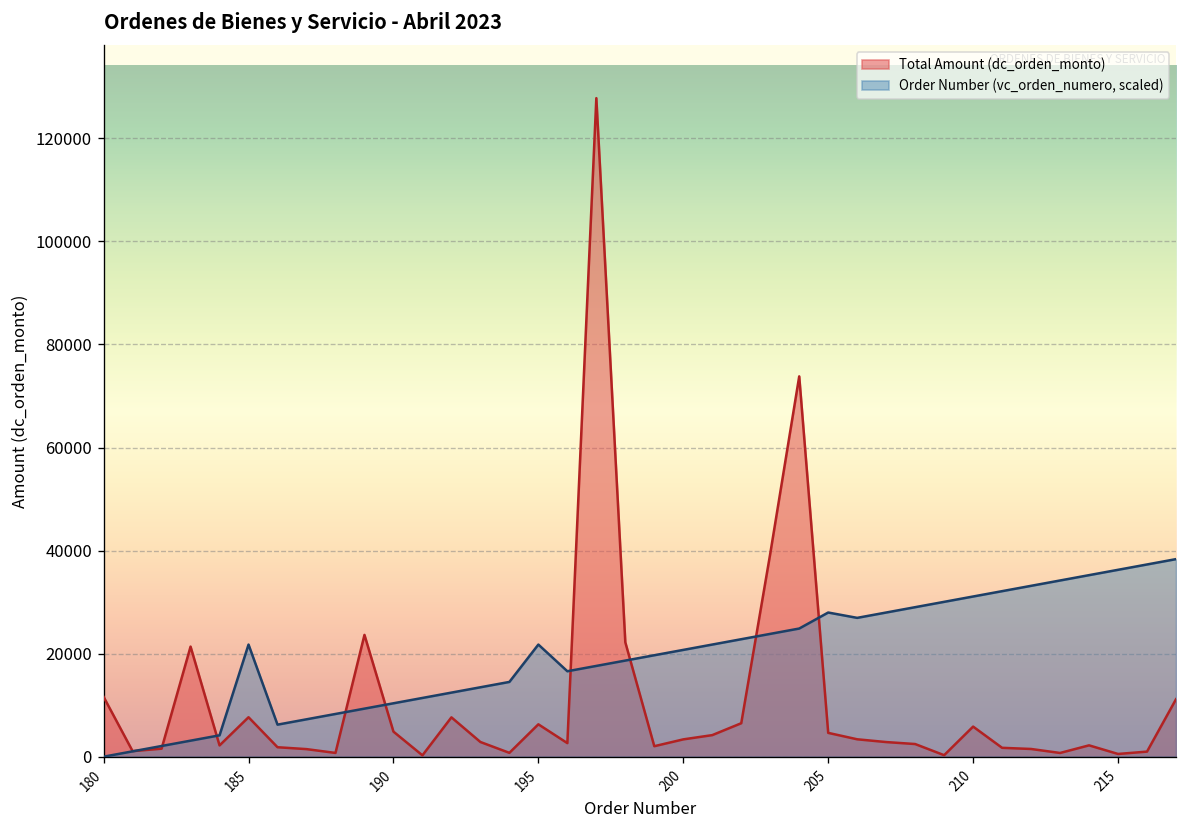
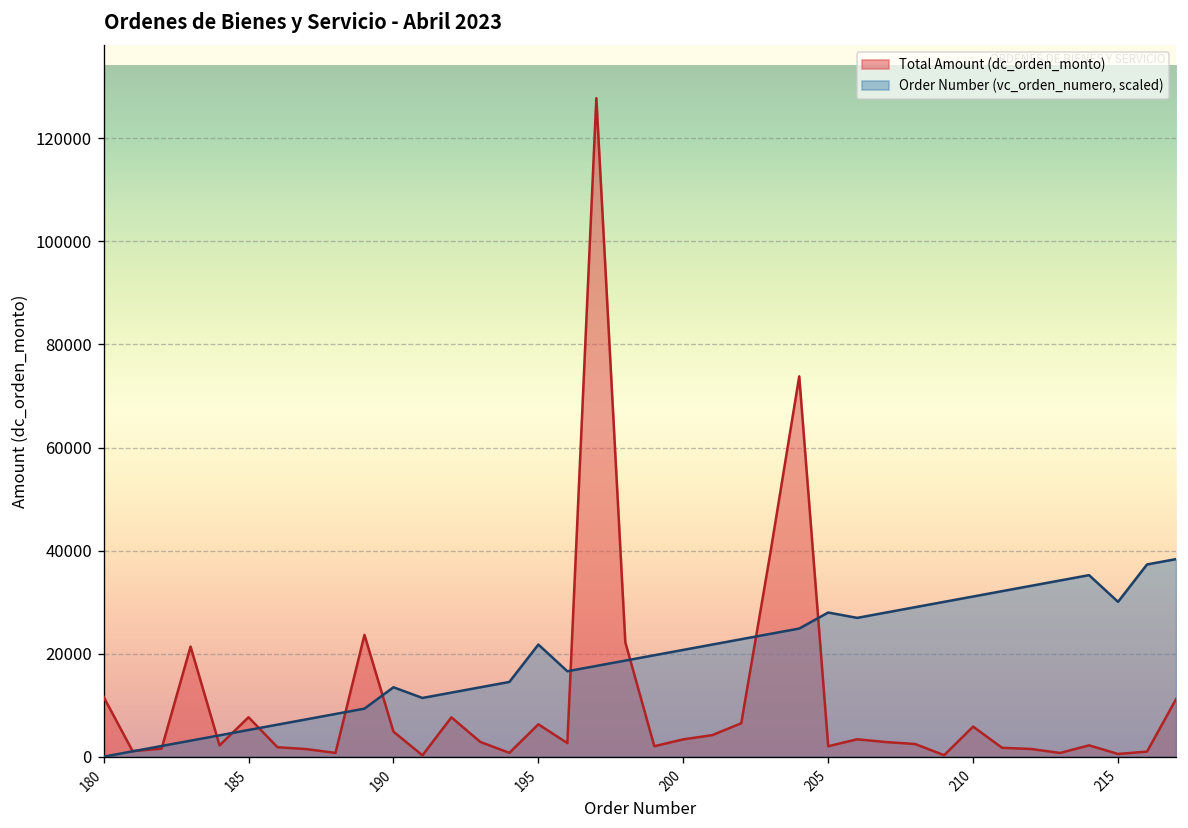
  {
    "Total Amount (dc_orden_monto)": {
      "180": 12000,
      "185": 8000,
      "190": 5000,
      "195": 6000,
      "200": 3000,
-     "205": 5000,
+     "205": 2000,
      "210": 6000,
      "215": 1000
    },
    "Order Number (vc_orden_numero, scaled)": {
      "180": 0,
-     "185": 22000,
-     "190": 10000,
+     "185": 5000,
+     "190": 13000,
      "195": 22000,
      "200": 21000,
      "205": 28000,
      "210": 31000,
-     "215": 36000
+     "215": 30000
    }
  }
